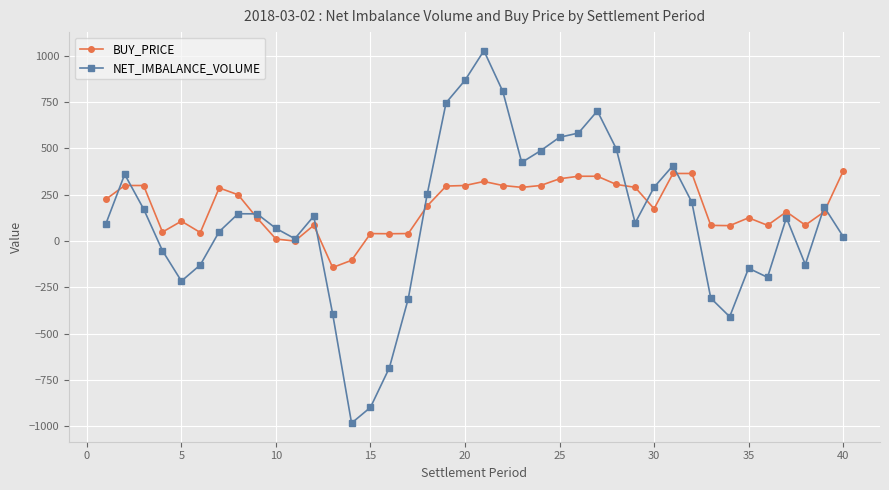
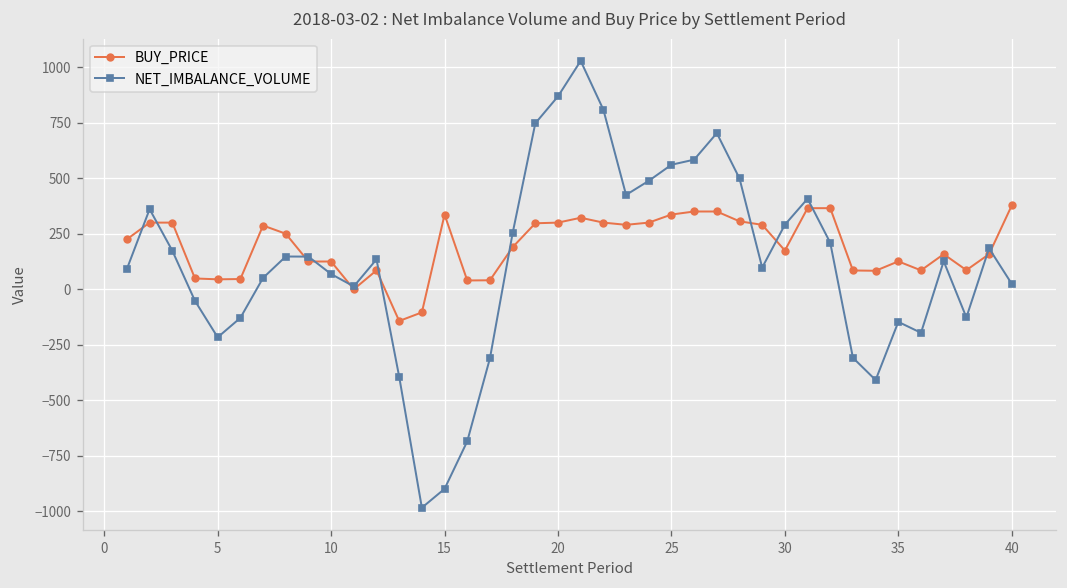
  {
    "BUY_PRICE": {
-     "5": 110,
-     "10": 10,
-     "15": 40,
+     "5": 40,
+     "10": 120,
+     "15": 340,
      "20": 300,
      "25": 340,
      "30": 170,
      "35": 130,
      "40": 380
    },
    "NET_IMBALANCE_VOLUME": {
      "5": -220,
      "10": 70,
      "15": -900,
      "20": 870,
      "25": 560,
      "30": 290,
      "35": -150,
      "40": 20
    }
  }
